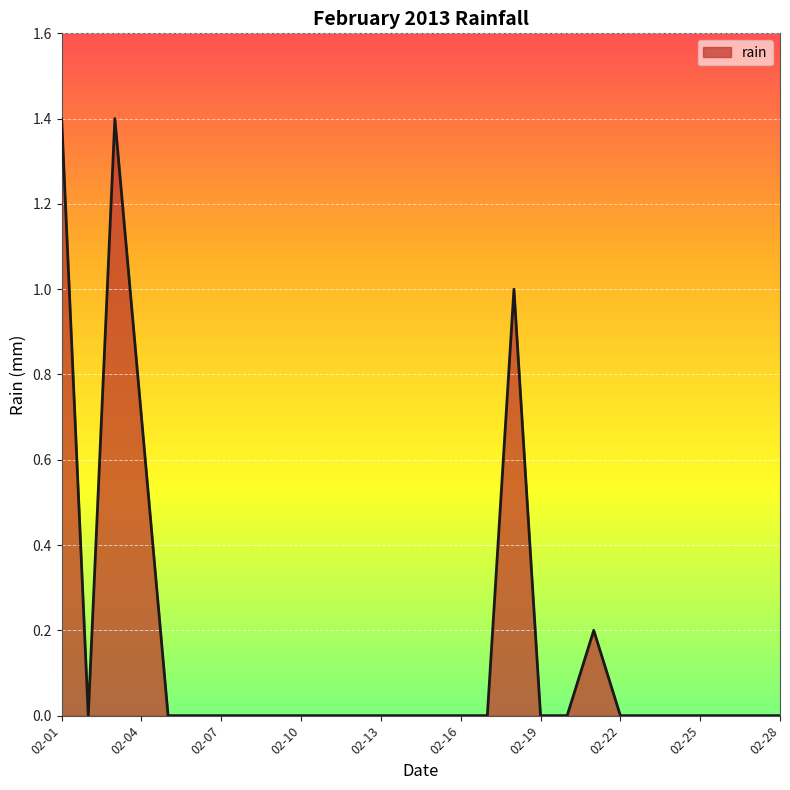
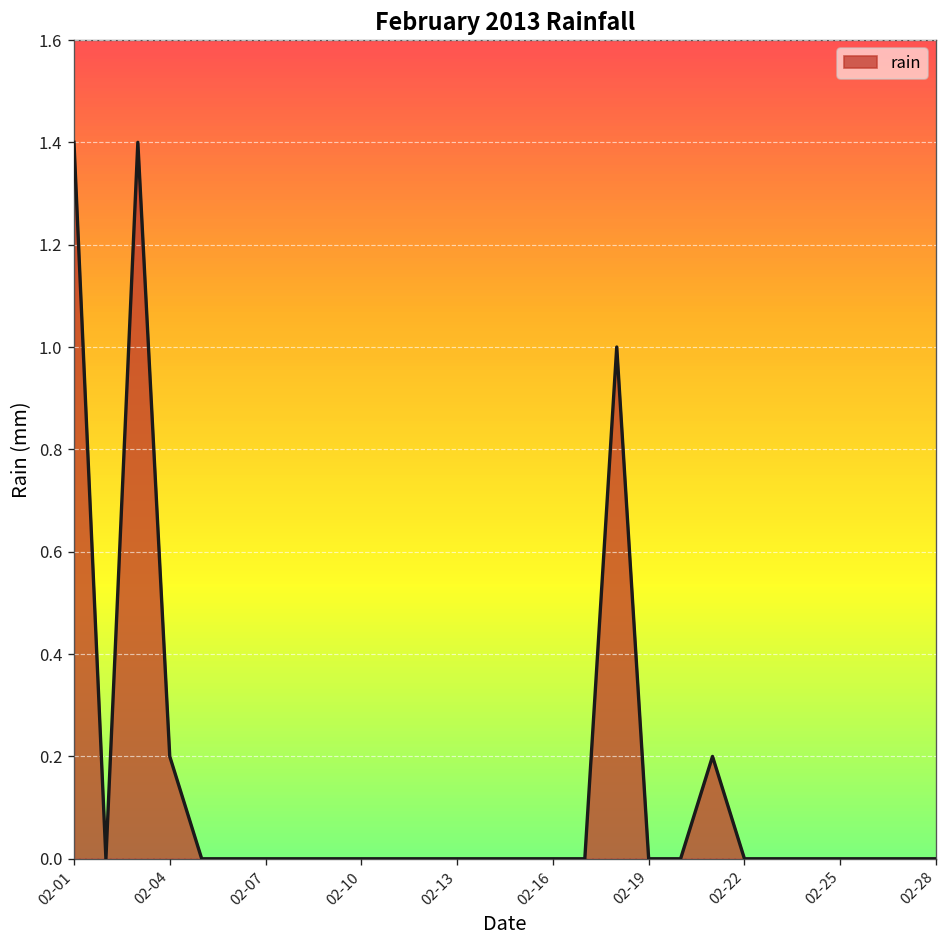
  {
    "02-01": 1.4,
-   "02-04": 0.7,
+   "02-04": 0.2,
    "02-07": 0.0,
    "02-10": 0.0,
    "02-13": 0.0,
    "02-16": 0.0,
    "02-19": 0.0,
    "02-22": 0.0,
    "02-25": 0.0,
    "02-28": 0.0
  }
